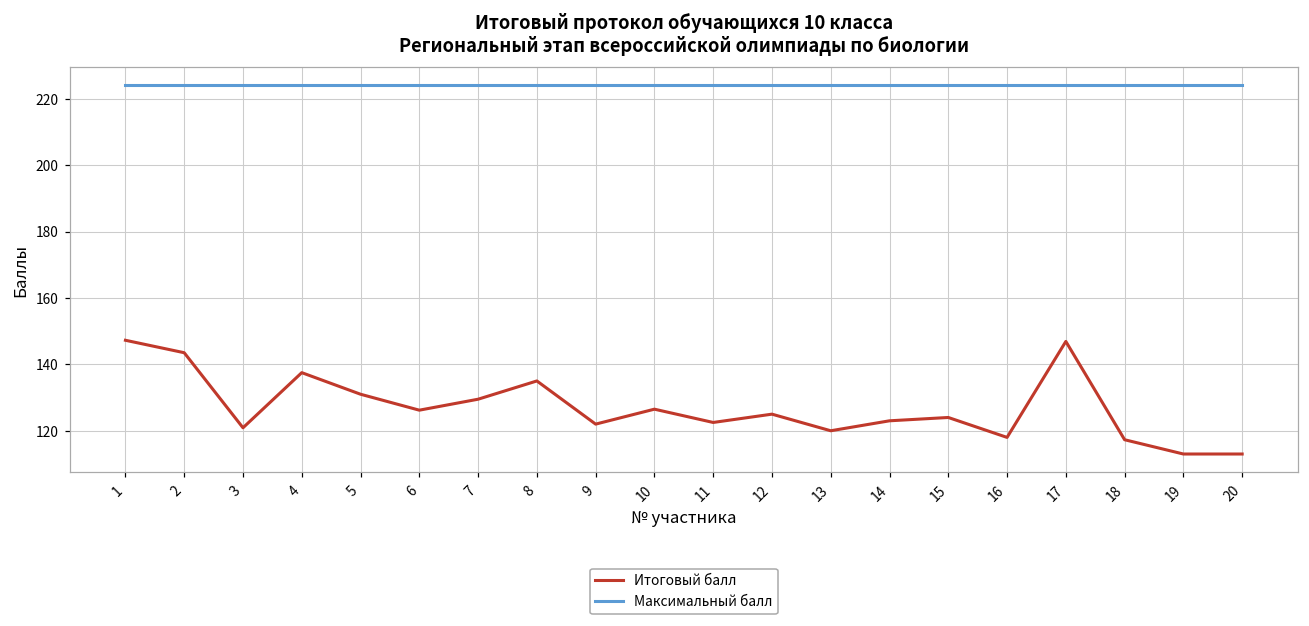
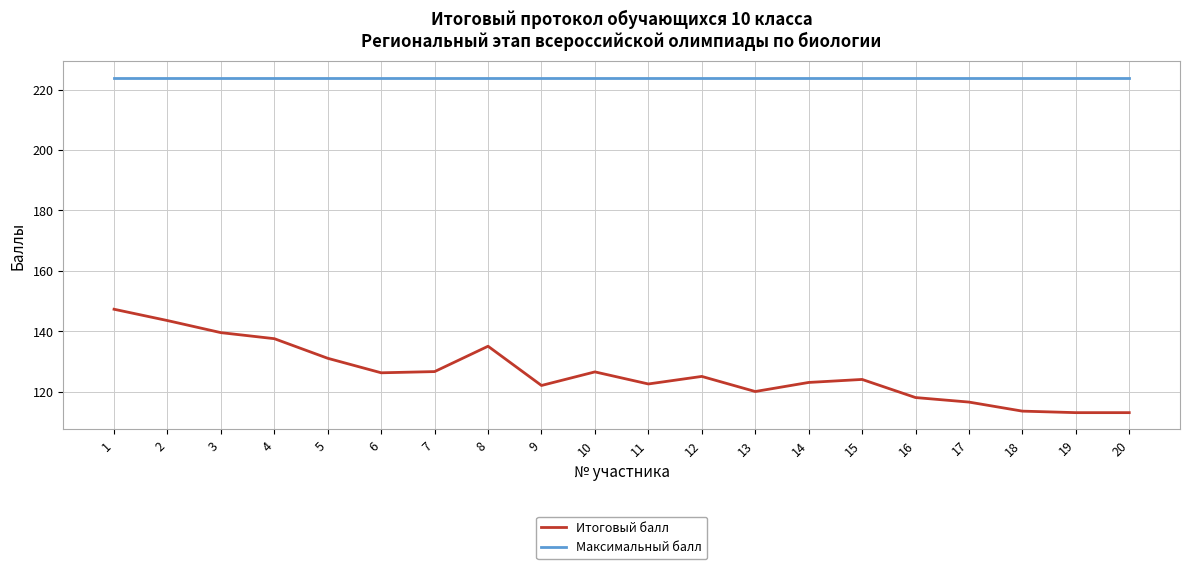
  {
    "Итоговый балл": {
      "1": 147,
      "2": 144,
-     "3": 121,
+     "3": 140,
      "4": 138,
      "5": 131,
      "6": 126,
-     "7": 130,
+     "7": 127,
      "8": 135,
      "9": 122,
      "10": 127,
      "11": 123,
      "12": 125,
      "13": 120,
      "14": 123,
      "15": 124,
      "16": 118,
-     "17": 147,
-     "18": 117,
+     "17": 117,
+     "18": 114,
      "19": 113,
      "20": 113
    },
    "Максимальный балл": {
      "1": 224,
      "2": 224,
      "3": 224,
      "4": 224,
      "5": 224,
      "6": 224,
      "7": 224,
      "8": 224,
      "9": 224,
      "10": 224,
      "11": 224,
      "12": 224,
      "13": 224,
      "14": 224,
      "15": 224,
      "16": 224,
      "17": 224,
      "18": 224,
      "19": 224,
      "20": 224
    }
  }
